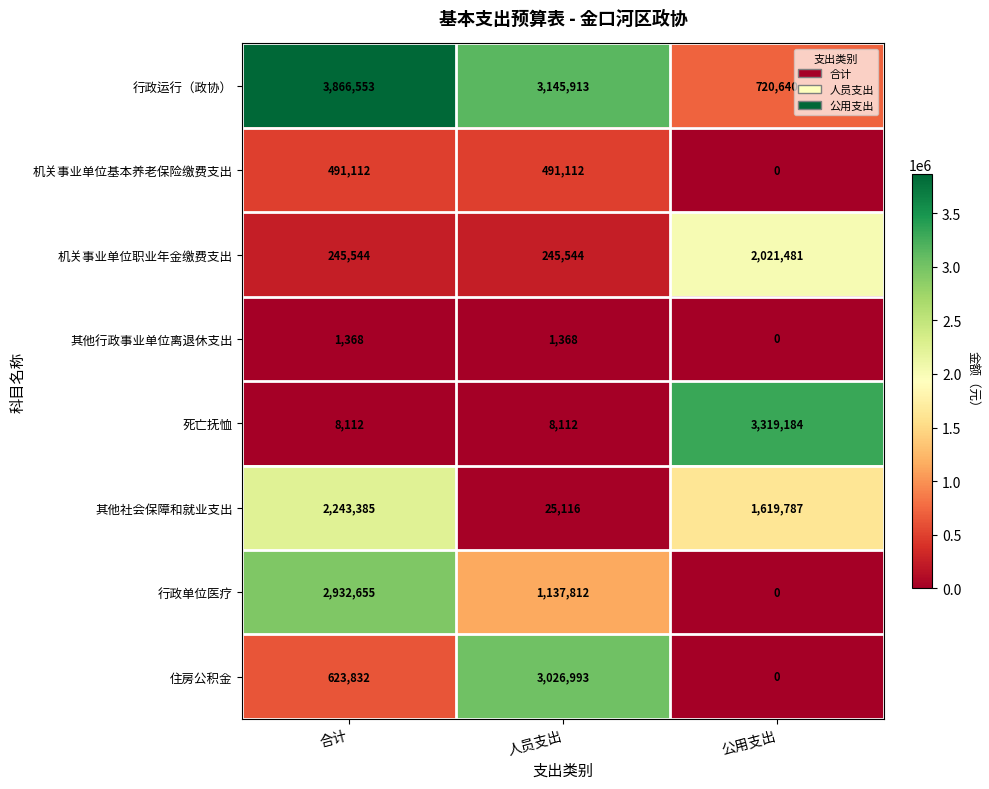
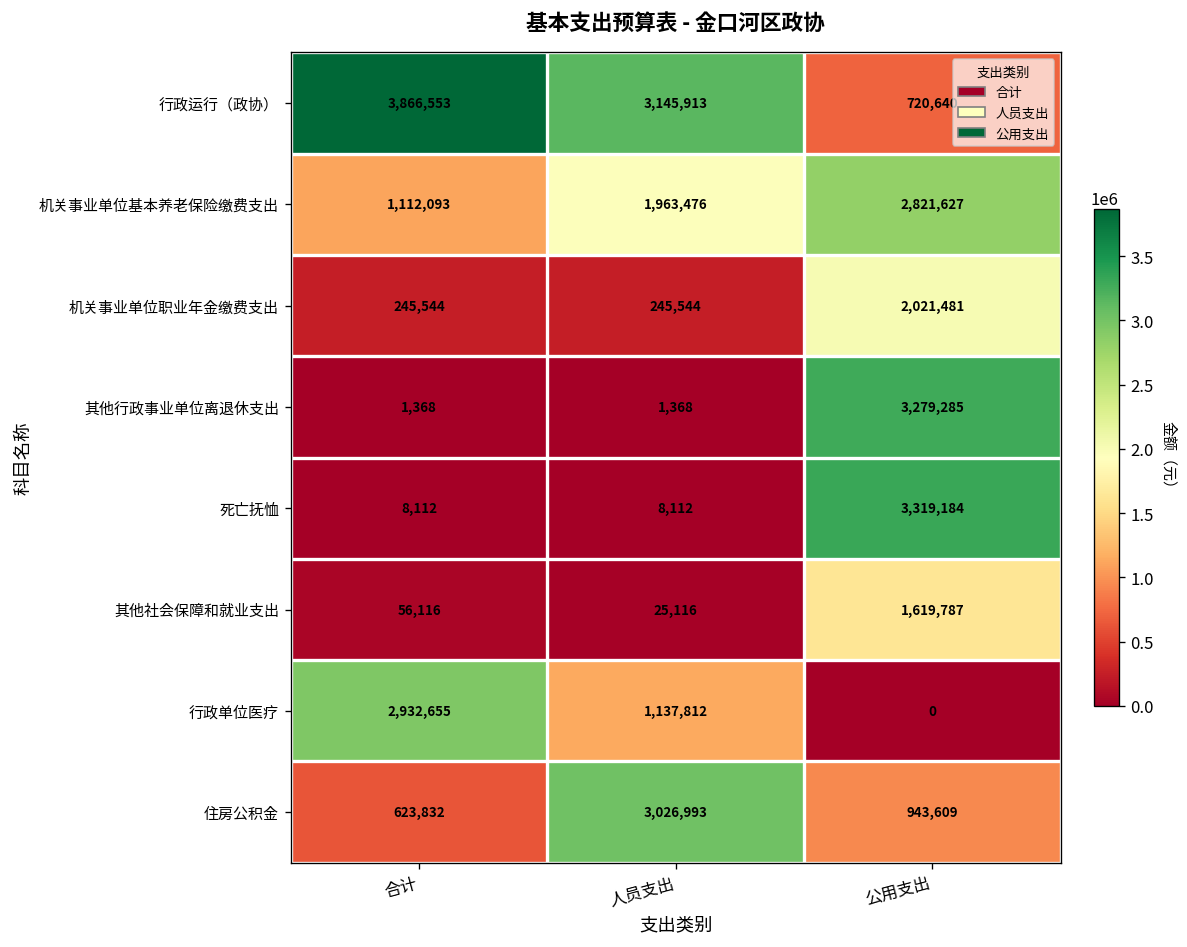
  {
    "行政运行（政协）": {
      "合计": "3,866,553",
      "人员支出": "3,145,913"
    },
    "机关事业单位基本养老保险缴费支出": {
-     "合计": "491,112",
-     "人员支出": "491,112",
-     "公用支出": "0"
+     "合计": "1,112,093",
+     "人员支出": "1,963,476",
+     "公用支出": "2,821,627"
    },
    "机关事业单位职业年金缴费支出": {
      "合计": "245,544",
      "人员支出": "245,544",
      "公用支出": "2,021,481"
    },
    "其他行政事业单位离退休支出": {
      "合计": "1,368",
      "人员支出": "1,368",
-     "公用支出": "0"
+     "公用支出": "3,279,285"
    },
    "死亡抚恤": {
      "合计": "8,112",
      "人员支出": "8,112",
      "公用支出": "3,319,184"
    },
    "其他社会保障和就业支出": {
-     "合计": "2,243,385",
+     "合计": "56,116",
      "人员支出": "25,116",
      "公用支出": "1,619,787"
    },
    "行政单位医疗": {
      "合计": "2,932,655",
      "人员支出": "1,137,812",
      "公用支出": "0"
    },
    "住房公积金": {
      "合计": "623,832",
      "人员支出": "3,026,993",
-     "公用支出": "0"
+     "公用支出": "943,609"
    }
  }
